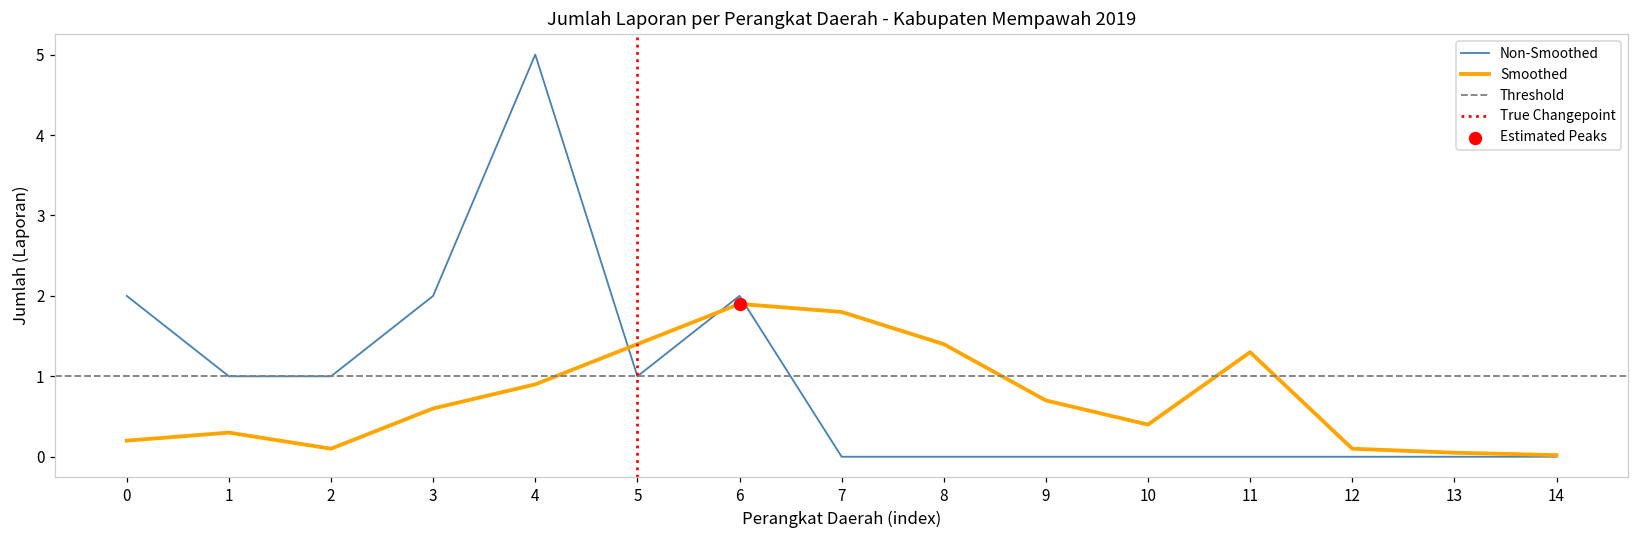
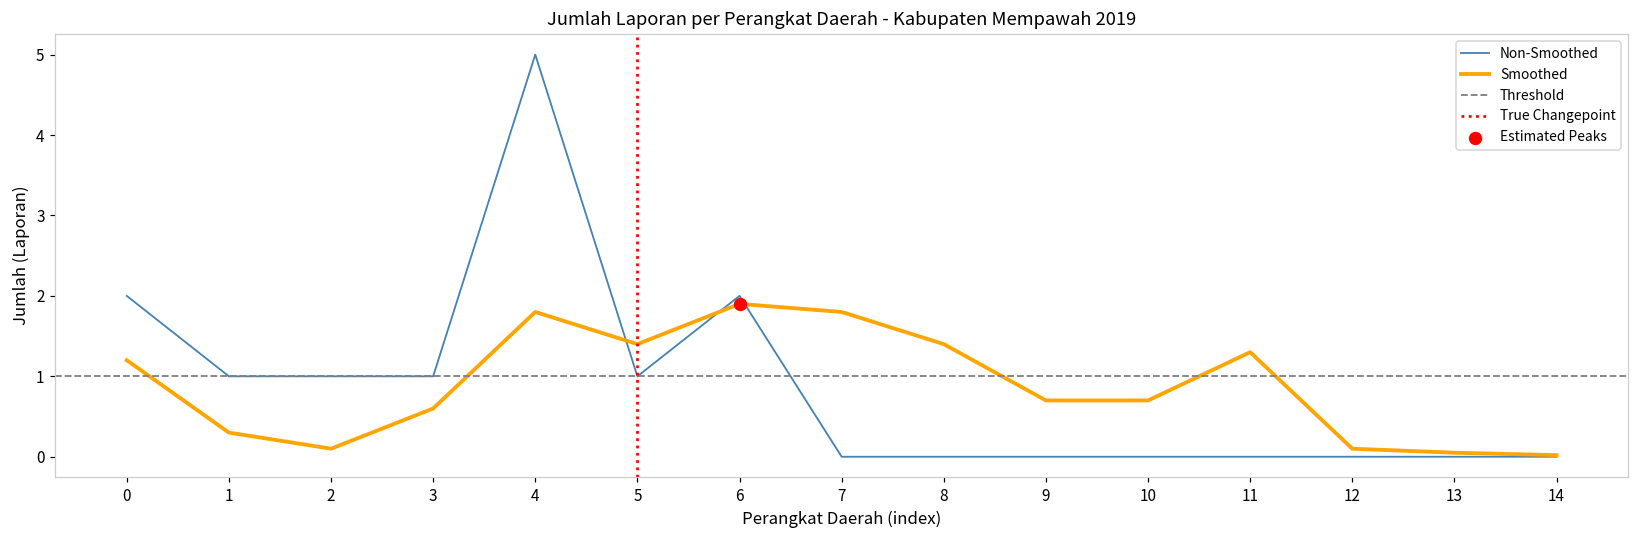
  {
    "Non-Smoothed": {
      "0": 2,
      "1": 1,
      "2": 1,
-     "3": 2,
+     "3": 1,
      "4": 5,
      "5": 1,
      "6": 2,
      "7": 0,
      "8": 0,
      "9": 0,
      "10": 0,
      "11": 0,
      "12": 0,
      "13": 0
    },
    "Smoothed": {
-     "0": 0.2,
+     "0": 1.2,
      "1": 0.3,
      "2": 0.1,
      "3": 0.6,
-     "4": 0.9,
+     "4": 1.8,
      "5": 1.4,
      "7": 1.8,
      "8": 1.4,
      "9": 0.7,
-     "10": 0.4,
+     "10": 0.7,
      "11": 1.3,
      "12": 0.1,
      "13": 0.1
    }
  }
